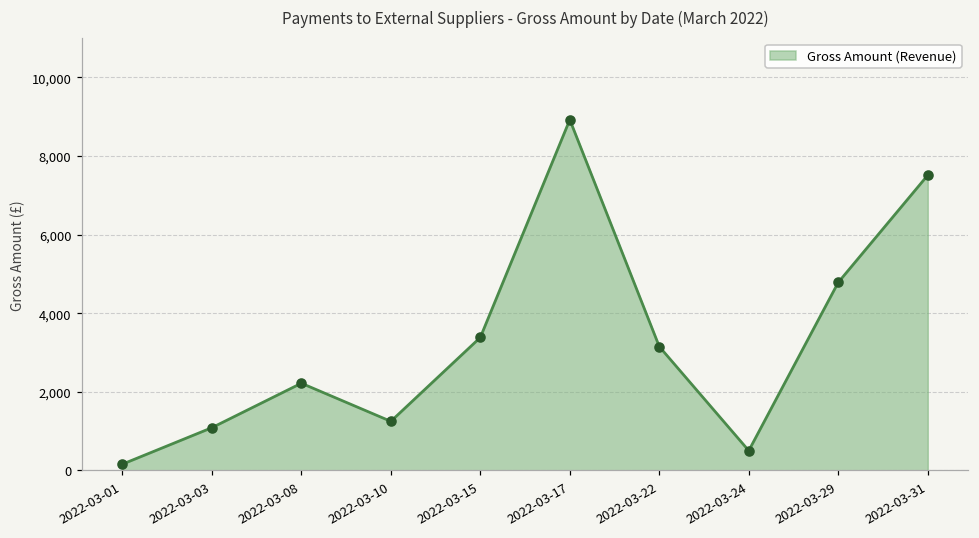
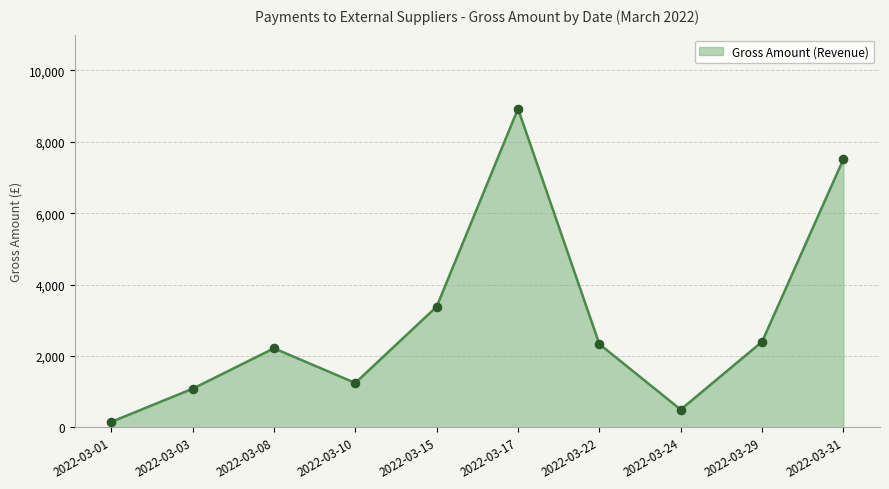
  {
    "2022-03-01": "200",
    "2022-03-03": "1,100",
    "2022-03-08": "2,200",
    "2022-03-10": "1,200",
    "2022-03-15": "3,400",
    "2022-03-17": "8,900",
-   "2022-03-22": "3,100",
+   "2022-03-22": "2,300",
    "2022-03-24": "500",
-   "2022-03-29": "4,800",
+   "2022-03-29": "2,400",
    "2022-03-31": "7,500"
  }
